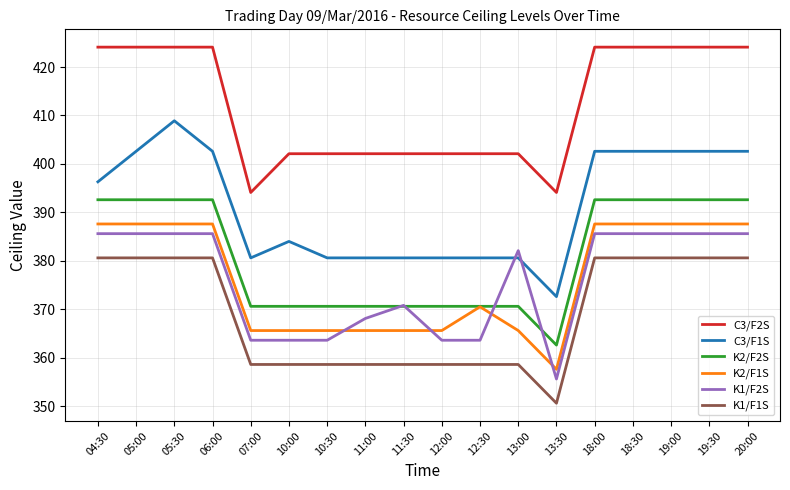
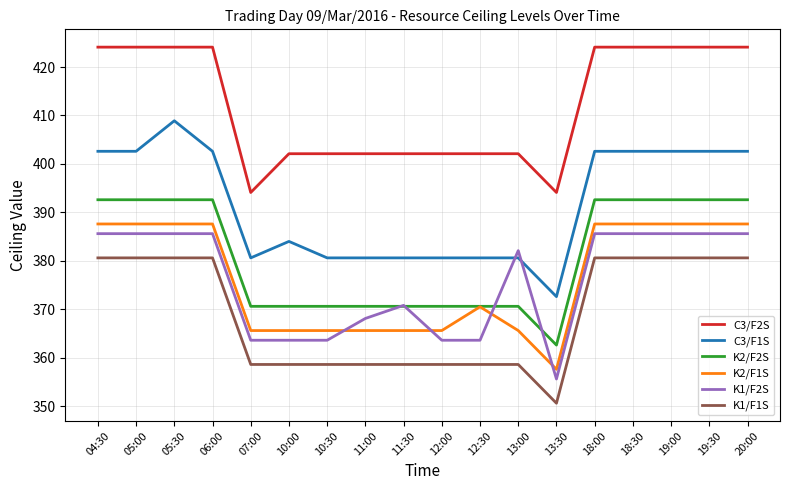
  {
    "C3/F2S": {
      "04:30": 424,
      "05:00": 424,
      "05:30": 424,
      "06:00": 424,
      "07:00": 394,
      "10:00": 402,
      "10:30": 402,
      "11:00": 402,
      "11:30": 402,
      "12:00": 402,
      "12:30": 402,
      "13:00": 402,
      "13:30": 394,
      "18:00": 424,
      "18:30": 424,
      "19:00": 424,
      "19:30": 424,
      "20:00": 424
    },
    "C3/F1S": {
-     "04:30": 396,
+     "04:30": 403,
      "05:00": 403,
      "05:30": 409,
      "06:00": 403,
      "07:00": 381,
      "10:00": 384,
      "10:30": 381,
      "11:00": 381,
      "11:30": 381,
      "12:00": 381,
      "12:30": 381,
      "13:00": 381,
      "13:30": 373,
      "18:00": 403,
      "18:30": 403,
      "19:00": 403,
      "19:30": 403,
      "20:00": 403
    },
    "K2/F2S": {
      "04:30": 393,
      "05:00": 393,
      "05:30": 393,
      "06:00": 393,
      "07:00": 371,
      "10:00": 371,
      "10:30": 371,
      "11:00": 371,
      "12:00": 371,
      "13:00": 371,
      "13:30": 363,
      "18:00": 393,
      "18:30": 393,
      "19:00": 393,
      "19:30": 393,
      "20:00": 393
    },
    "K2/F1S": {
      "04:30": 388,
      "05:00": 388,
      "05:30": 388,
      "06:00": 388,
      "07:00": 366,
      "10:00": 366,
      "10:30": 366,
      "11:00": 366,
      "11:30": 366,
      "12:00": 366,
      "13:00": 366,
      "13:30": 358,
      "18:00": 388,
      "18:30": 388,
      "19:00": 388,
      "19:30": 388,
      "20:00": 388
    },
    "K1/F2S": {
      "04:30": 386,
      "05:00": 386,
      "05:30": 386,
      "06:00": 386,
      "07:00": 364,
      "10:00": 364,
      "10:30": 364,
      "11:00": 368,
      "12:00": 364,
      "12:30": 364,
      "13:00": 382,
      "13:30": 356,
      "18:00": 386,
      "18:30": 386,
      "19:00": 386,
      "19:30": 386,
      "20:00": 386
    },
    "K1/F1S": {
      "04:30": 381,
      "05:00": 381,
      "05:30": 381,
      "06:00": 381,
      "07:00": 359,
      "10:00": 359,
      "10:30": 359,
      "11:00": 359,
      "11:30": 359,
      "12:00": 359,
      "12:30": 359,
      "13:00": 359,
      "13:30": 351,
      "18:00": 381,
      "18:30": 381,
      "19:00": 381,
      "19:30": 381,
      "20:00": 381
    }
  }
